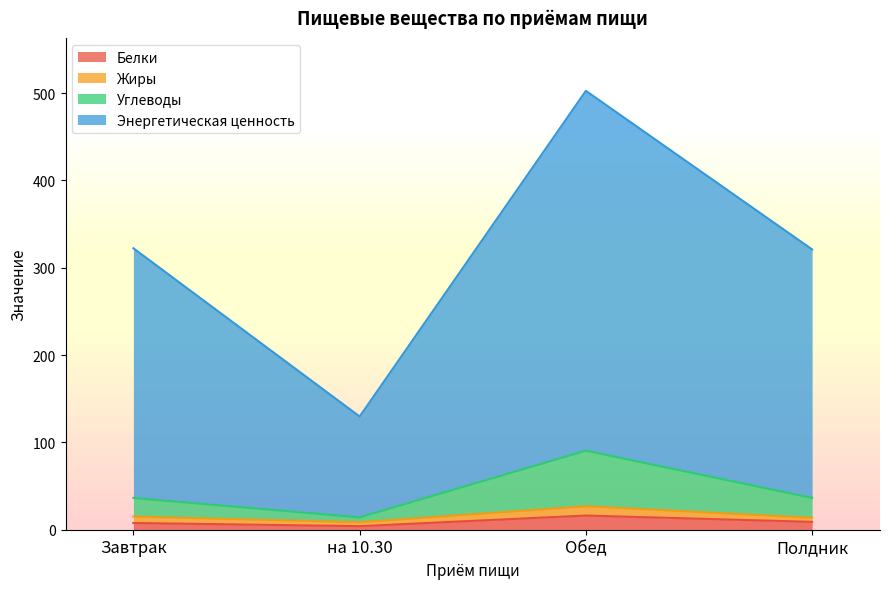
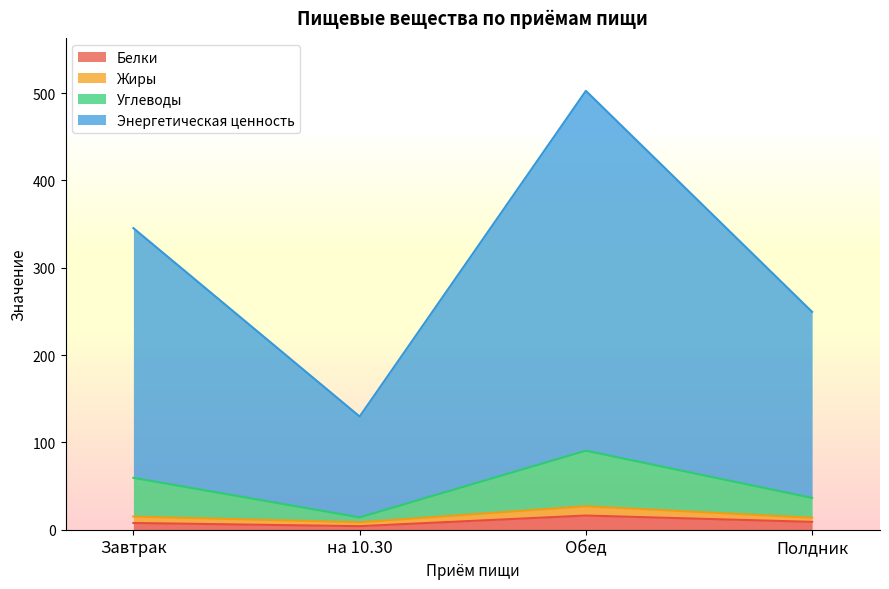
  {
    "Белки": {
      "Завтрак": 10,
      "на 10.30": 0,
      "Обед": 20,
      "Полдник": 10
    },
    "Жиры": {
      "Завтрак": 10,
      "на 10.30": 0,
      "Обед": 10,
      "Полдник": 0
    },
    "Углеводы": {
-     "Завтрак": 20,
+     "Завтрак": 40,
      "на 10.30": 10,
      "Обед": 60,
      "Полдник": 20
    },
    "Энергетическая ценность": {
      "Завтрак": 290,
      "на 10.30": 120,
      "Обед": 410,
-     "Полдник": 280
+     "Полдник": 210
    }
  }
